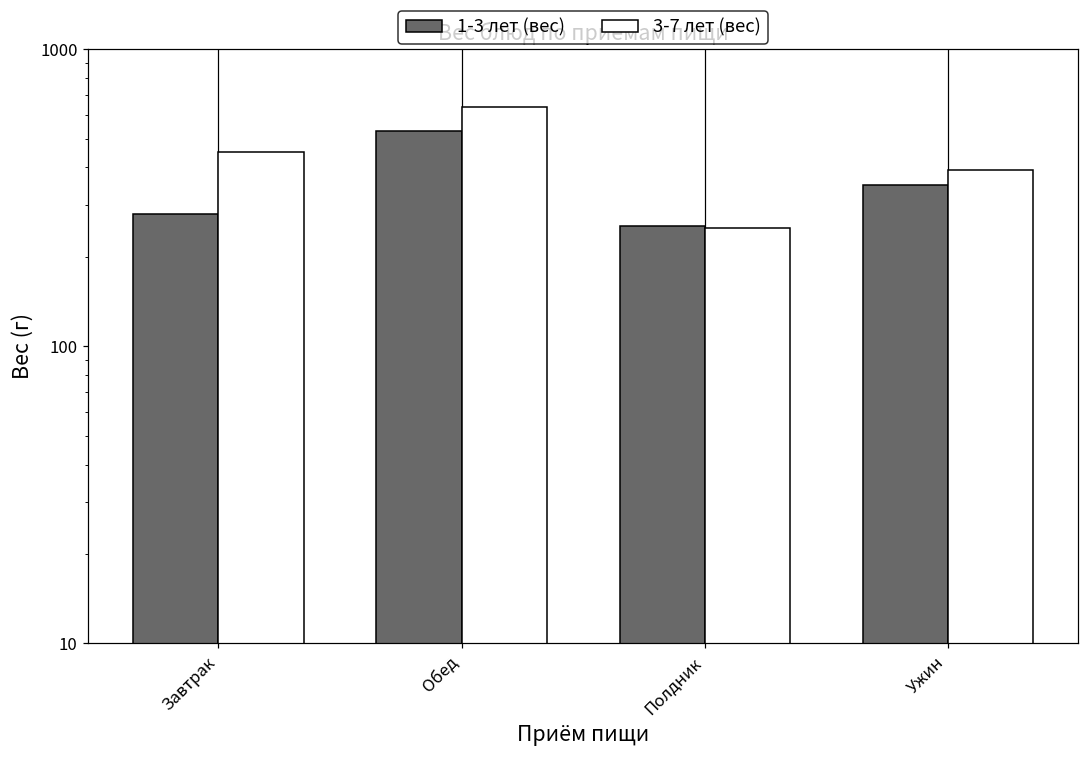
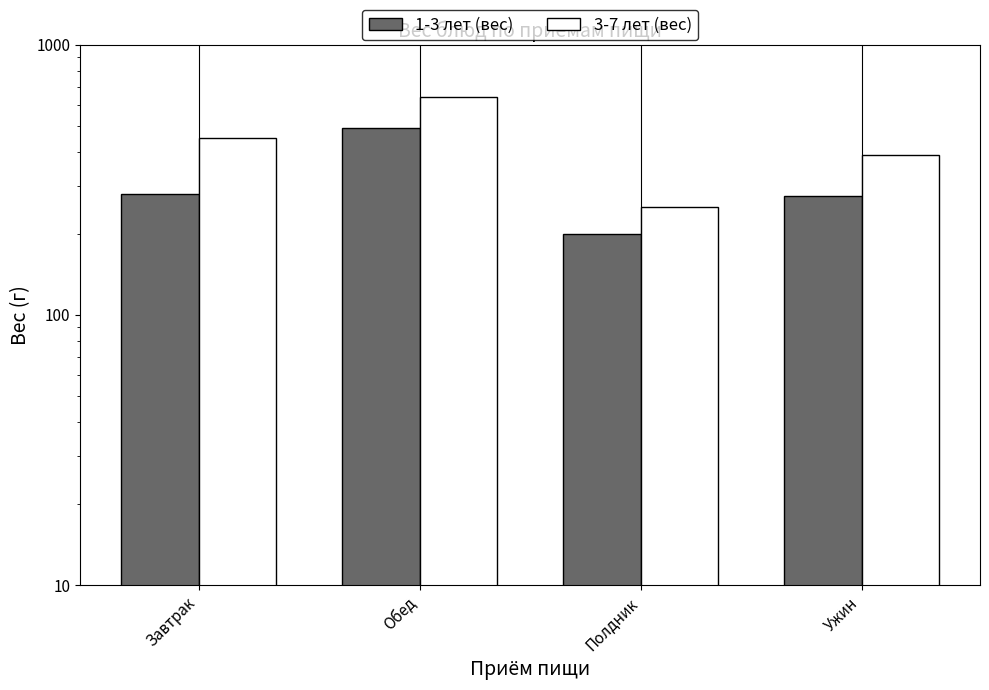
  {
    "1-3 лет (вес)": {
      "Завтрак": 280,
-     "Обед": 530,
-     "Полдник": 250,
-     "Ужин": 350
+     "Обед": 490,
+     "Полдник": 200,
+     "Ужин": 280
    },
    "3-7 лет (вес)": {
      "Завтрак": 450,
      "Обед": 640,
      "Полдник": 250,
      "Ужин": 390
    }
  }
